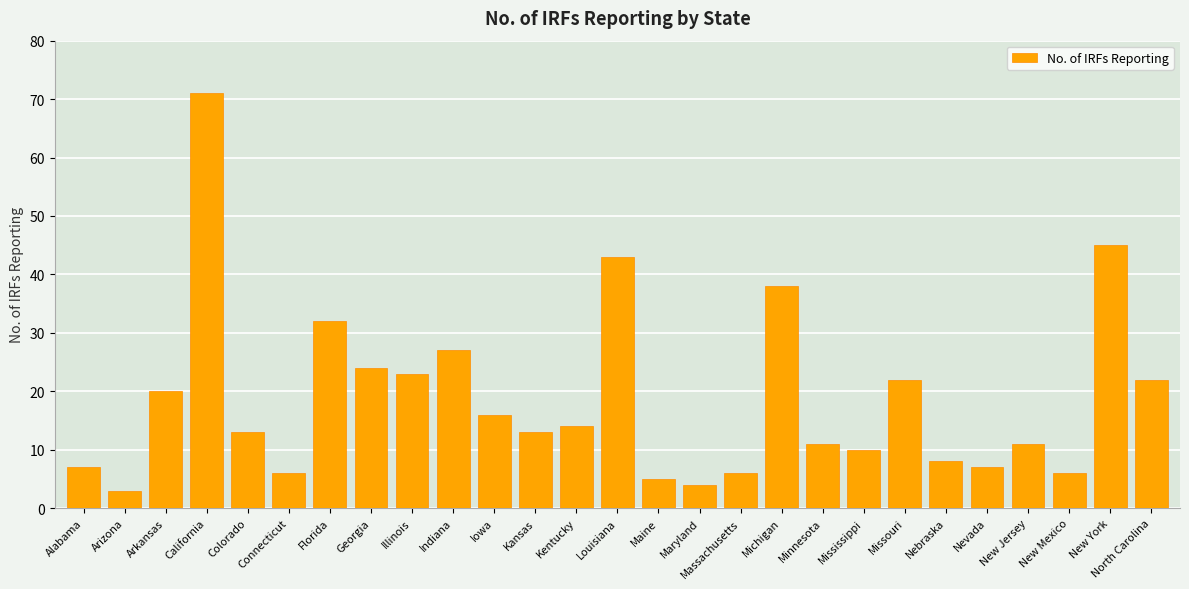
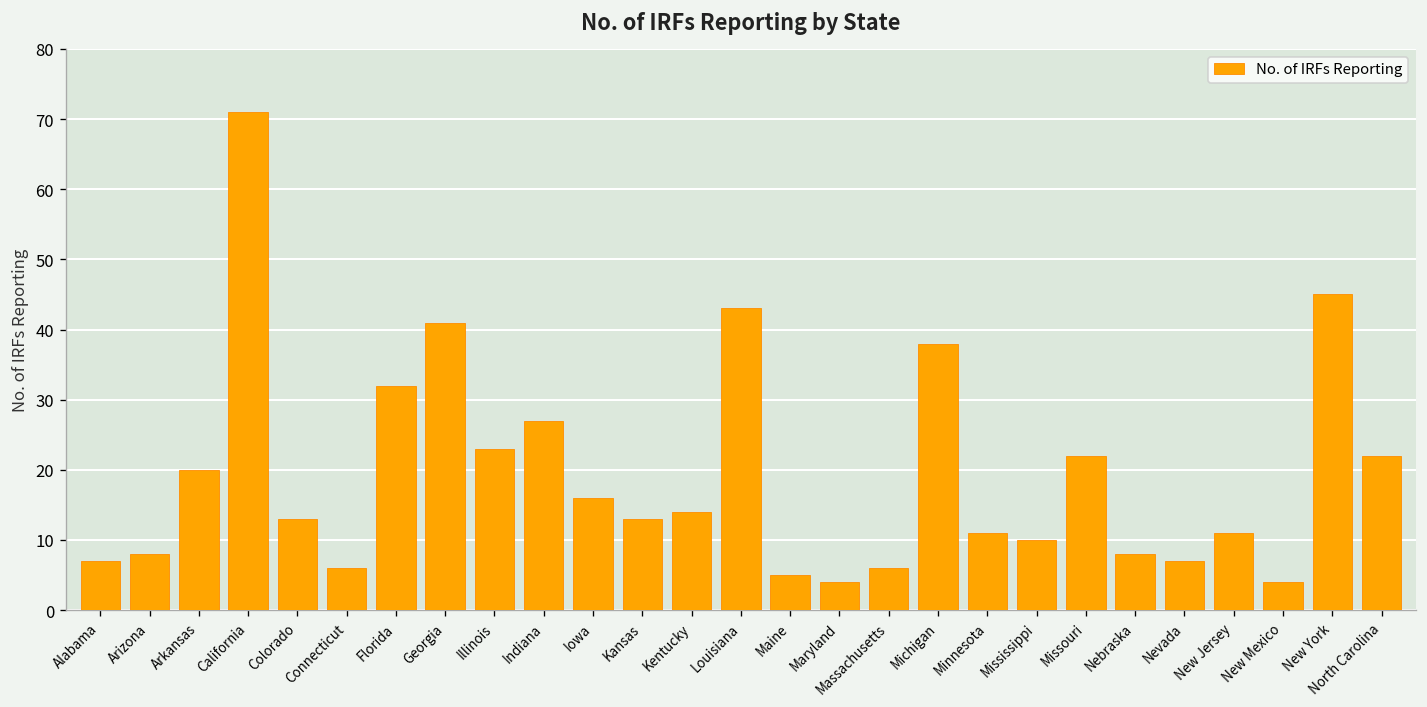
  {
    "Alabama": 7,
-   "Arizona": 3,
+   "Arizona": 8,
    "Arkansas": 20,
    "California": 71,
    "Colorado": 13,
    "Connecticut": 6,
    "Florida": 32,
-   "Georgia": 24,
+   "Georgia": 41,
    "Illinois": 23,
    "Indiana": 27,
    "Iowa": 16,
    "Kansas": 13,
    "Kentucky": 14,
    "Louisiana": 43,
    "Maine": 5,
    "Maryland": 4,
    "Massachusetts": 6,
    "Michigan": 38,
    "Minnesota": 11,
    "Mississippi": 10,
    "Missouri": 22,
    "Nebraska": 8,
    "Nevada": 7,
    "New Jersey": 11,
-   "New Mexico": 6,
+   "New Mexico": 4,
    "New York": 45,
    "North Carolina": 22
  }
